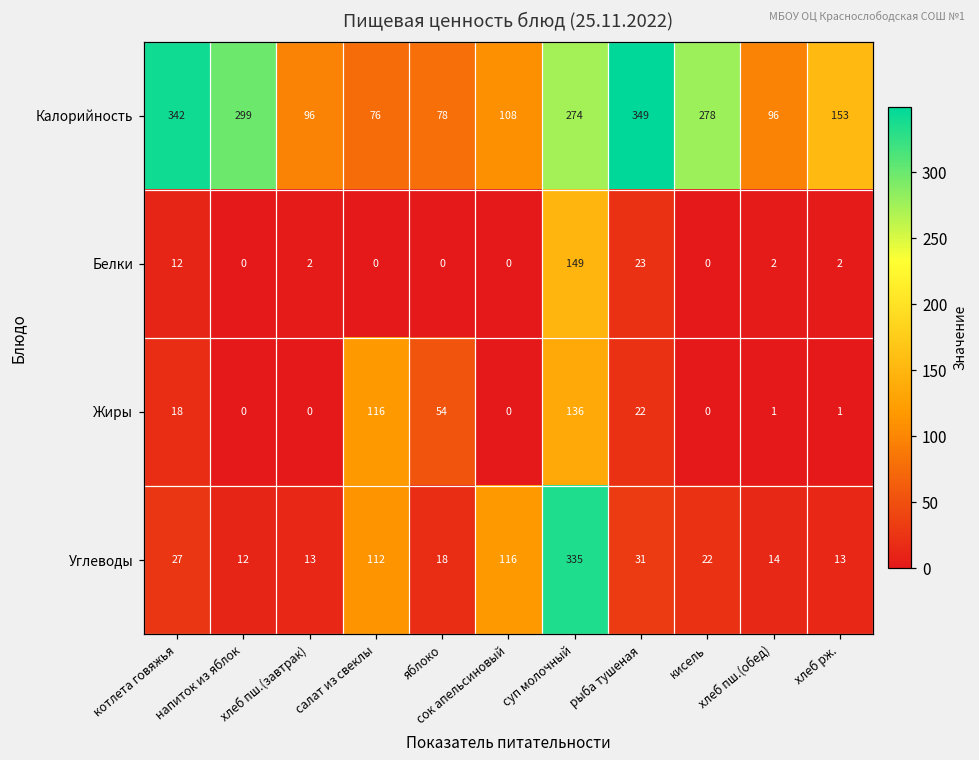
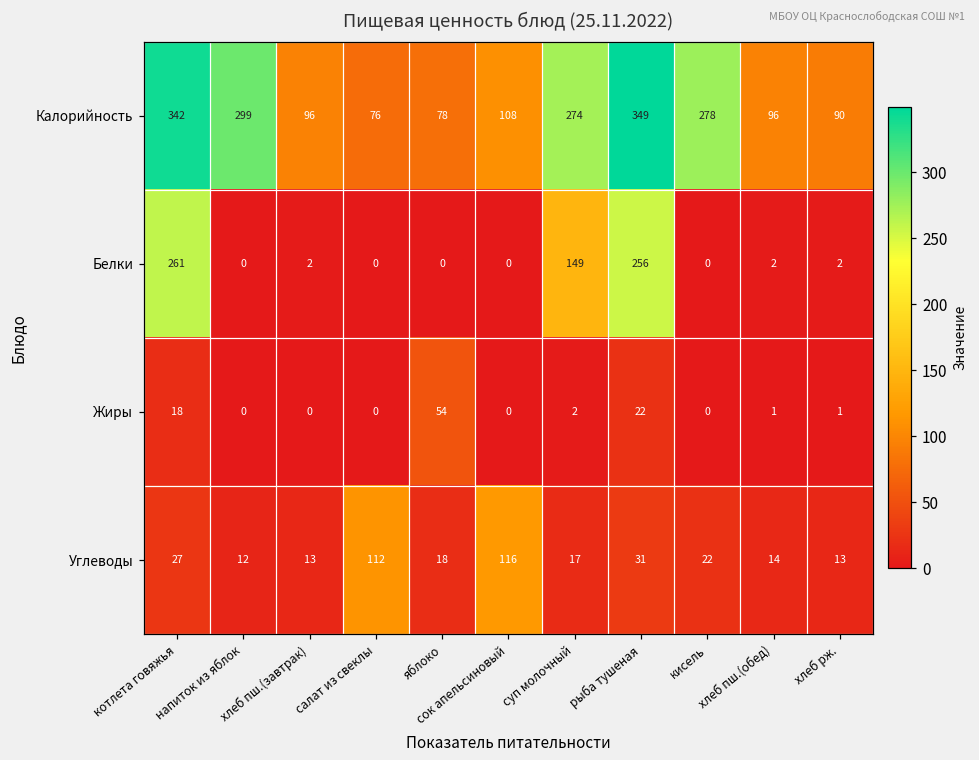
  {
    "Калорийность": {
      "котлета говяжья": 342,
      "напиток из яблок": 299,
      "хлеб пш.(завтрак)": 96,
      "салат из свеклы": 76,
      "яблоко": 78,
      "сок апельсиновый": 108,
      "суп молочный": 274,
      "рыба тушеная": 349,
      "кисель": 278,
      "хлеб пш.(обед)": 96,
-     "хлеб рж.": 153
+     "хлеб рж.": 90
    },
    "Белки": {
-     "котлета говяжья": 12,
+     "котлета говяжья": 261,
      "напиток из яблок": 0,
      "хлеб пш.(завтрак)": 2,
      "салат из свеклы": 0,
      "яблоко": 0,
      "сок апельсиновый": 0,
      "суп молочный": 149,
-     "рыба тушеная": 23,
+     "рыба тушеная": 256,
      "кисель": 0,
      "хлеб пш.(обед)": 2,
      "хлеб рж.": 2
    },
    "Жиры": {
      "котлета говяжья": 18,
      "напиток из яблок": 0,
      "хлеб пш.(завтрак)": 0,
-     "салат из свеклы": 116,
+     "салат из свеклы": 0,
      "яблоко": 54,
      "сок апельсиновый": 0,
-     "суп молочный": 136,
+     "суп молочный": 2,
      "рыба тушеная": 22,
      "кисель": 0,
      "хлеб пш.(обед)": 1,
      "хлеб рж.": 1
    },
    "Углеводы": {
      "котлета говяжья": 27,
      "напиток из яблок": 12,
      "хлеб пш.(завтрак)": 13,
      "салат из свеклы": 112,
      "яблоко": 18,
      "сок апельсиновый": 116,
-     "суп молочный": 335,
+     "суп молочный": 17,
      "рыба тушеная": 31,
      "кисель": 22,
      "хлеб пш.(обед)": 14,
      "хлеб рж.": 13
    }
  }
